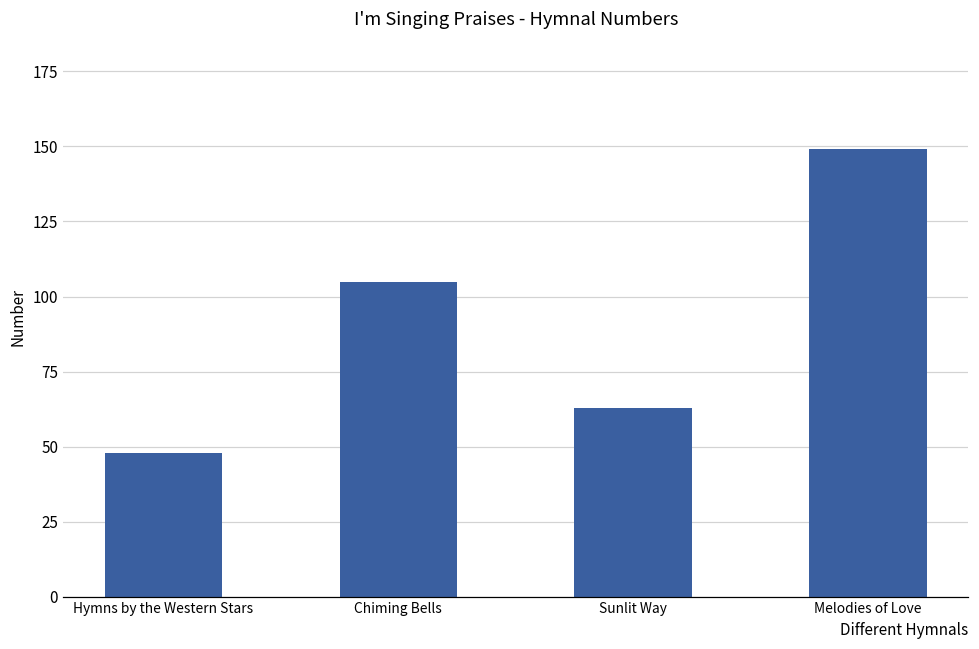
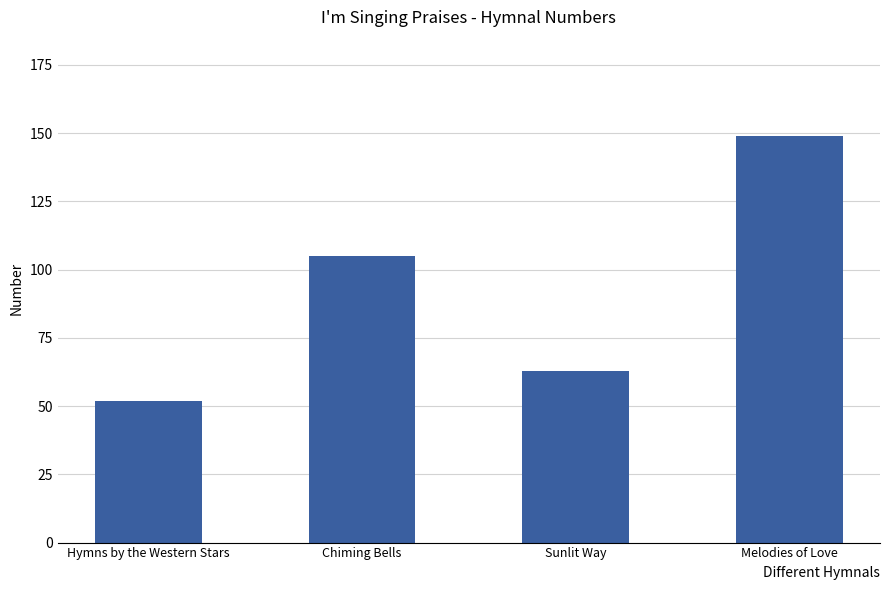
  {
-   "Hymns by the Western Stars": 48,
+   "Hymns by the Western Stars": 52,
    "Chiming Bells": 105,
    "Sunlit Way": 63,
    "Melodies of Love": 149
  }
